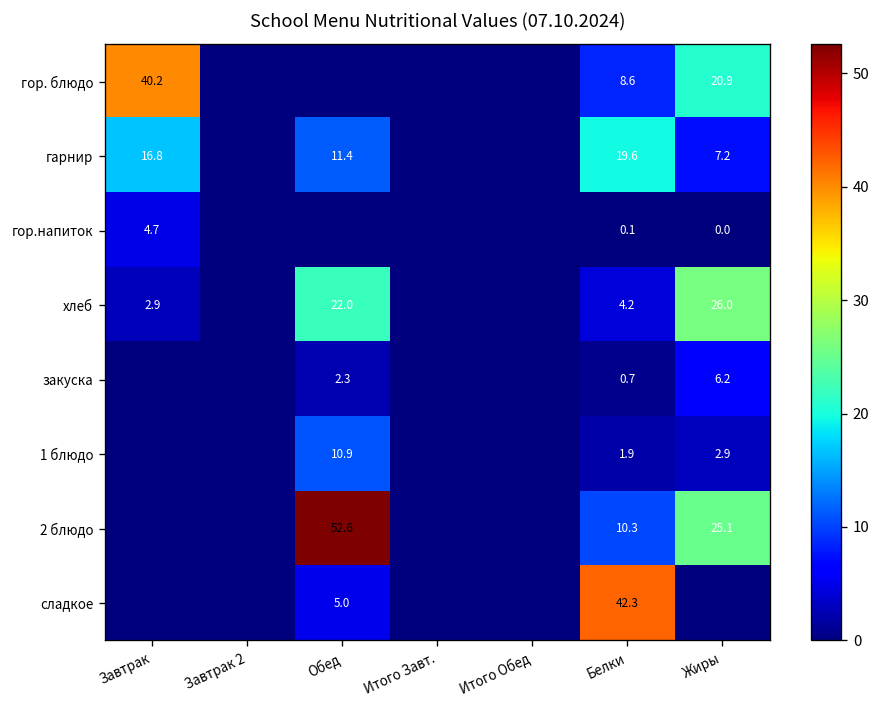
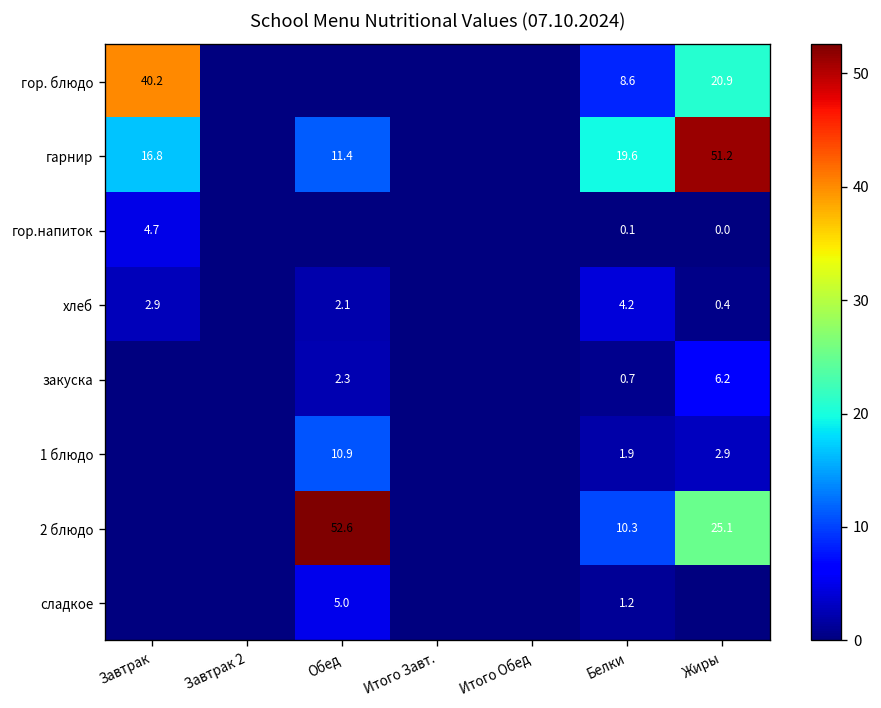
  {
    "гор. блюдо": {
      "Завтрак": 40.2,
      "Белки": 8.6,
      "Жиры": 20.9
    },
    "гарнир": {
      "Завтрак": 16.8,
      "Обед": 11.4,
      "Белки": 19.6,
-     "Жиры": 7.2
+     "Жиры": 51.2
    },
    "гор.напиток": {
      "Завтрак": 4.7,
      "Белки": 0.1,
      "Жиры": 0.0
    },
    "хлеб": {
      "Завтрак": 2.9,
-     "Обед": 22.0,
+     "Обед": 2.1,
      "Белки": 4.2,
-     "Жиры": 26.0
+     "Жиры": 0.4
    },
    "закуска": {
      "Обед": 2.3,
      "Белки": 0.7,
      "Жиры": 6.2
    },
    "1 блюдо": {
      "Обед": 10.9,
      "Белки": 1.9,
      "Жиры": 2.9
    },
    "2 блюдо": {
      "Обед": 52.6,
      "Белки": 10.3,
      "Жиры": 25.1
    },
    "сладкое": {
      "Обед": 5.0,
-     "Белки": 42.3
+     "Белки": 1.2
    }
  }
